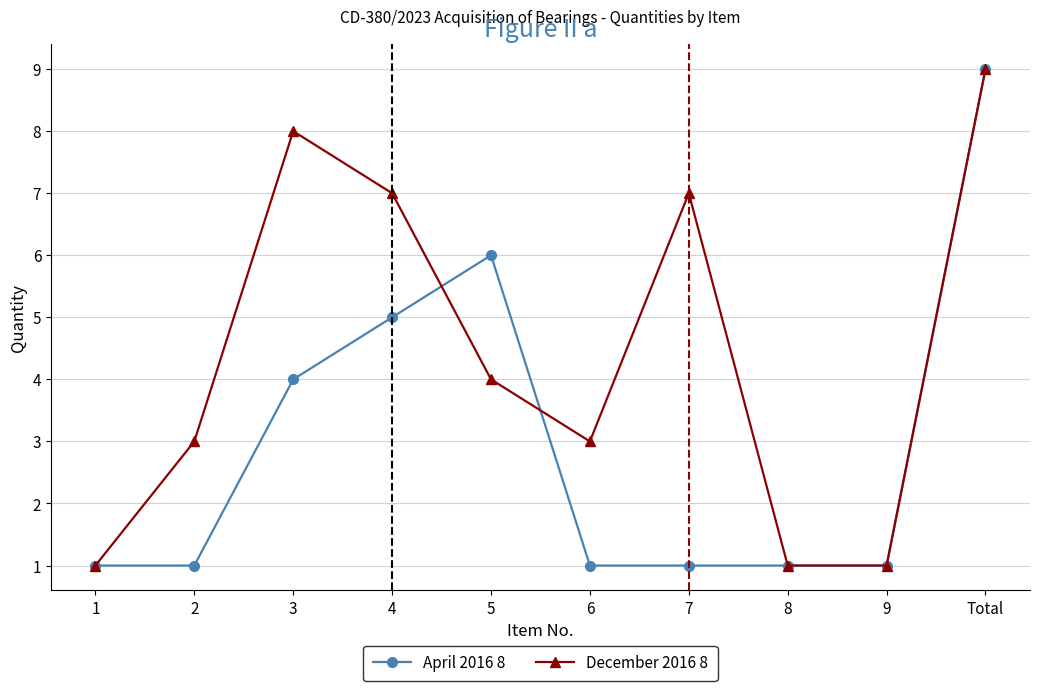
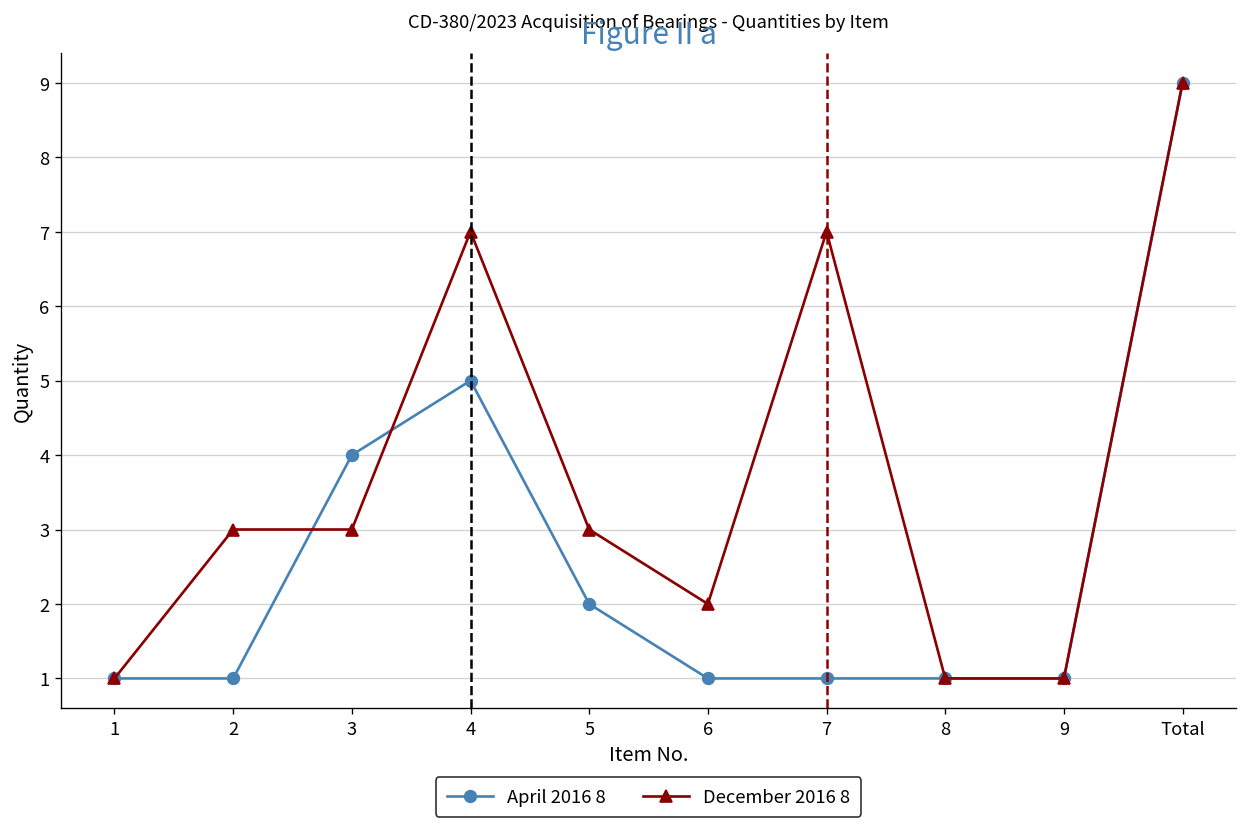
  {
    "April 2016 8": {
      "2": 1,
      "3": 4,
      "4": 5,
-     "5": 6,
+     "5": 2,
      "6": 1,
      "7": 1
    },
    "December 2016 8": {
      "2": 3,
-     "3": 8,
+     "3": 3,
      "4": 7,
-     "5": 4,
-     "6": 3,
+     "5": 3,
+     "6": 2,
      "7": 7
    }
  }
